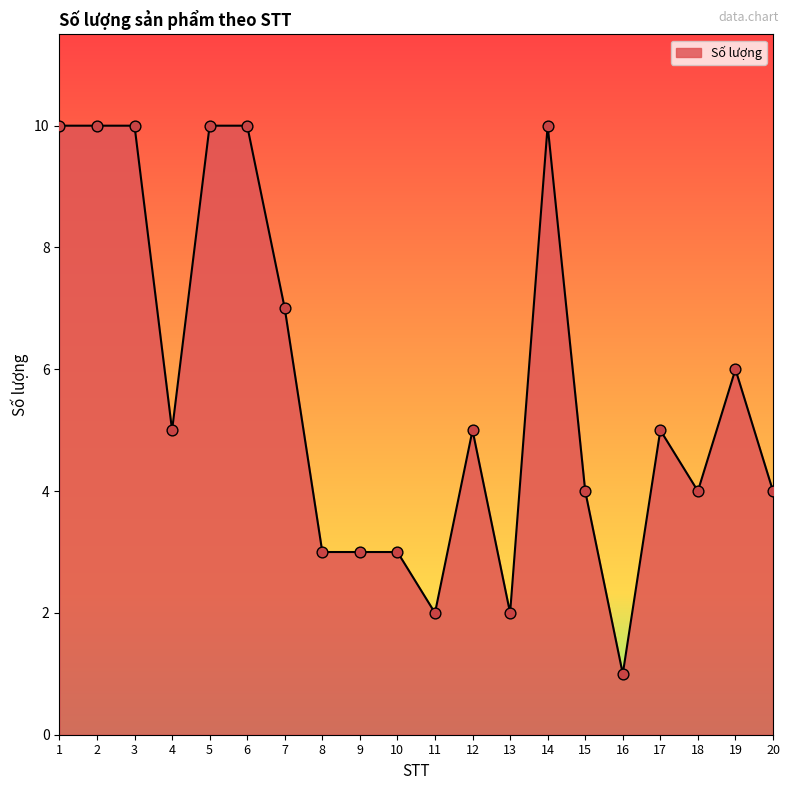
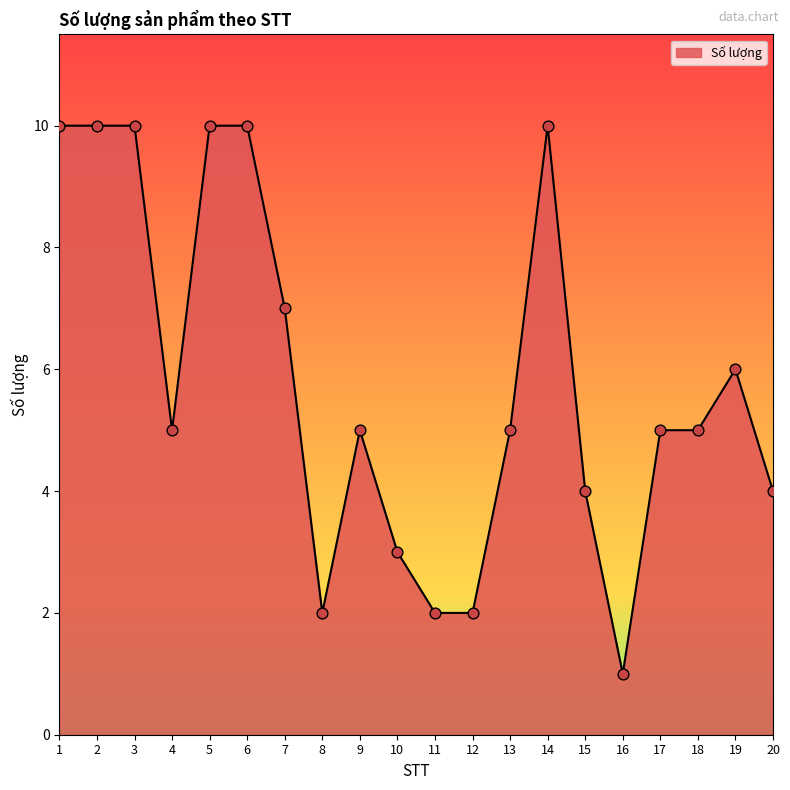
  {
    "1": 10,
    "2": 10,
    "3": 10,
    "4": 5,
    "5": 10,
    "6": 10,
    "7": 7,
-   "8": 3,
-   "9": 3,
+   "8": 2,
+   "9": 5,
    "10": 3,
    "11": 2,
-   "12": 5,
-   "13": 2,
+   "12": 2,
+   "13": 5,
    "14": 10,
    "15": 4,
    "16": 1,
    "17": 5,
-   "18": 4,
+   "18": 5,
    "19": 6,
    "20": 4
  }
